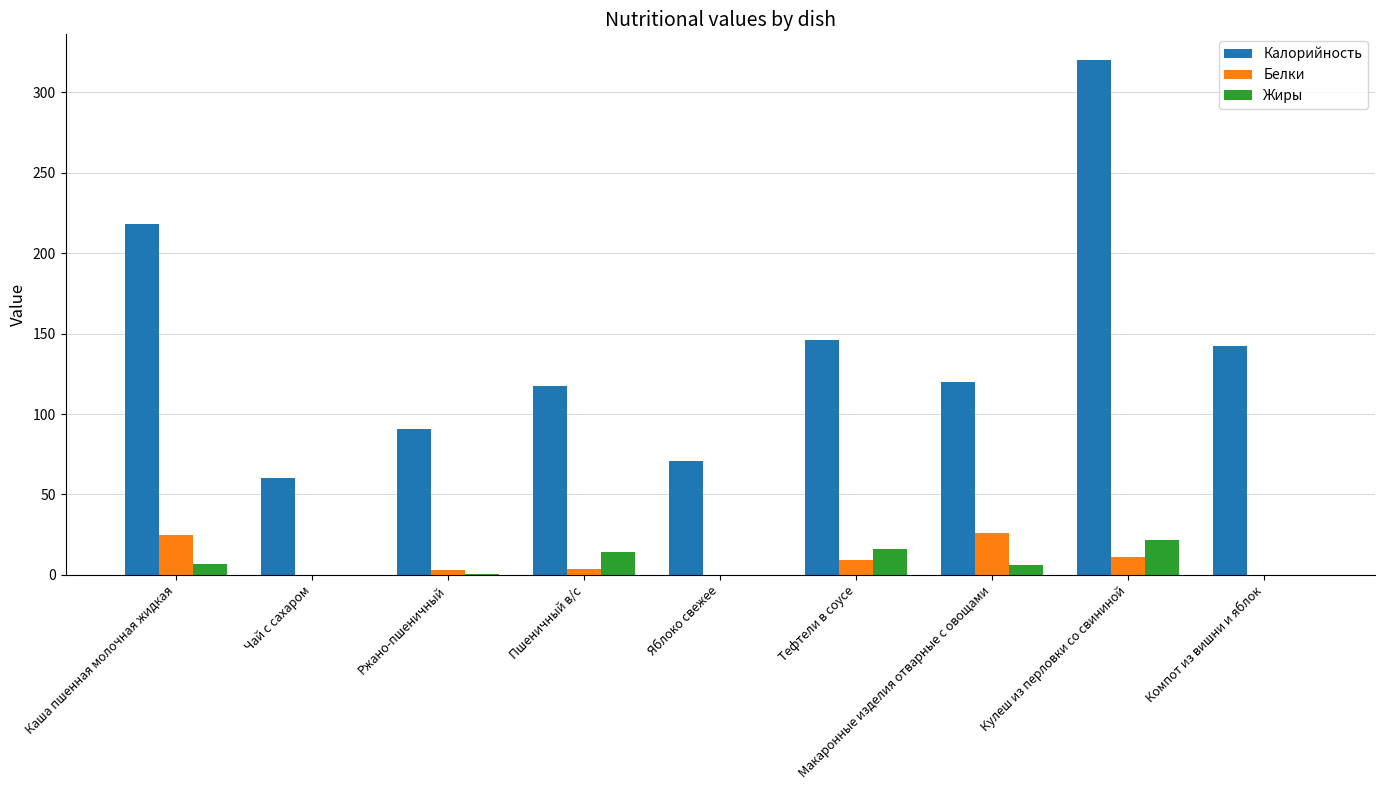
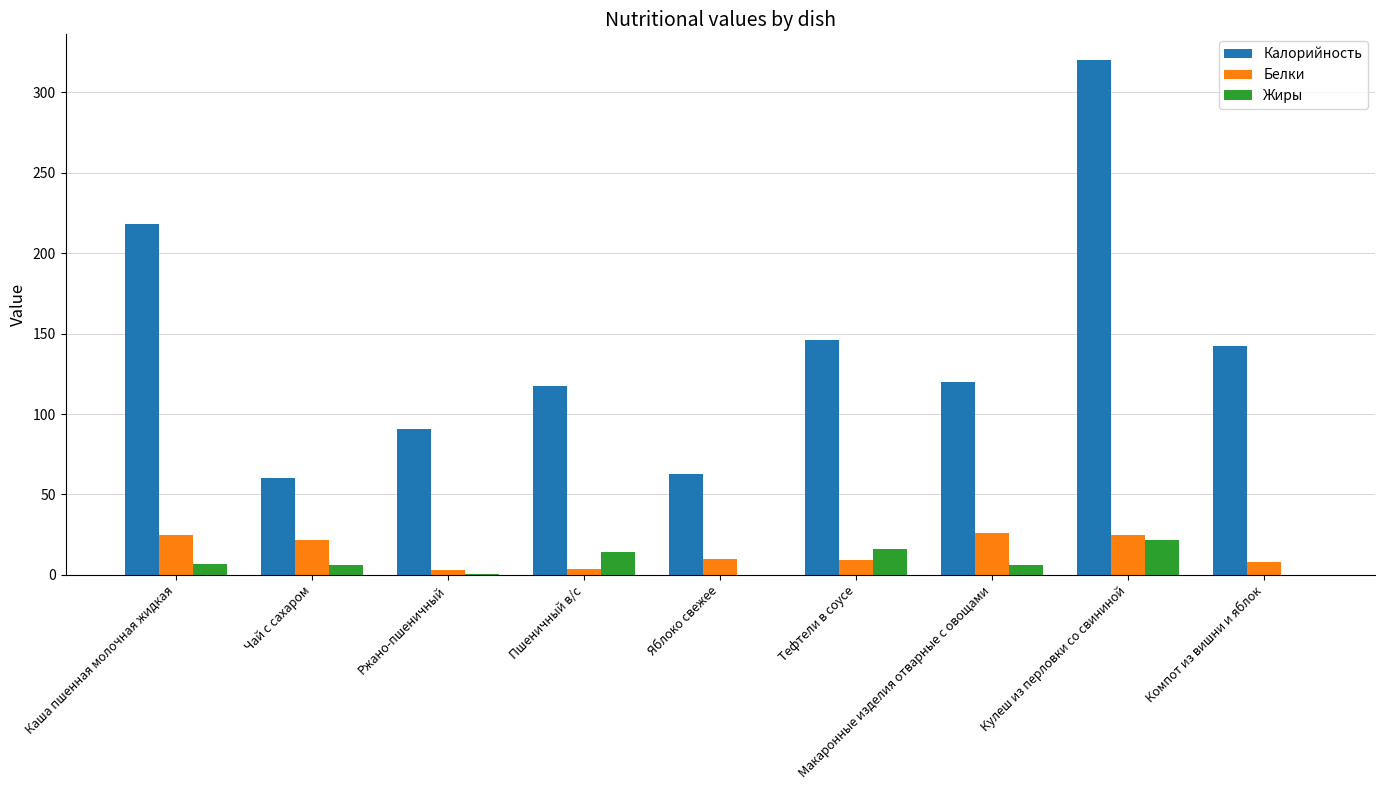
  {
    "Калорийность": {
      "Каша пшенная молочная жидкая": 218,
      "Чай с сахаром": 60,
      "Ржано-пшеничный": 91,
      "Пшеничный в/с": 117,
-     "Яблоко свежее": 71,
+     "Яблоко свежее": 63,
      "Тефтели в соусе": 146,
      "Макаронные изделия отварные с овощами": 120,
      "Кулеш из перловки со свининой": 320,
      "Компот из вишни и яблок": 142
    },
    "Белки": {
      "Каша пшенная молочная жидкая": 25,
-     "Чай с сахаром": 0,
+     "Чай с сахаром": 22,
      "Ржано-пшеничный": 3,
      "Пшеничный в/с": 4,
-     "Яблоко свежее": 0,
+     "Яблоко свежее": 10,
      "Тефтели в соусе": 9,
      "Макаронные изделия отварные с овощами": 26,
-     "Кулеш из перловки со свининой": 11,
-     "Компот из вишни и яблок": 0
+     "Кулеш из перловки со свининой": 25,
+     "Компот из вишни и яблок": 8
    },
    "Жиры": {
      "Каша пшенная молочная жидкая": 7,
-     "Чай с сахаром": 0,
+     "Чай с сахаром": 6,
      "Пшеничный в/с": 14,
      "Яблоко свежее": 0,
      "Тефтели в соусе": 16,
      "Макаронные изделия отварные с овощами": 6,
      "Кулеш из перловки со свининой": 22,
      "Компот из вишни и яблок": 0
    }
  }
